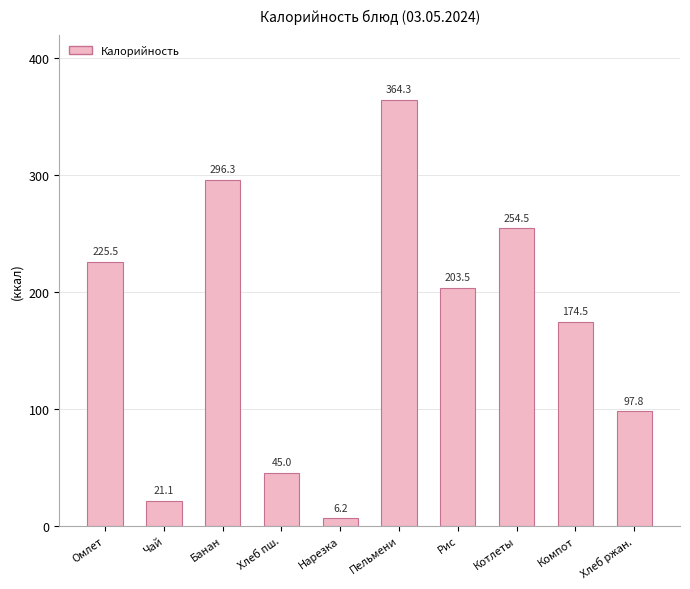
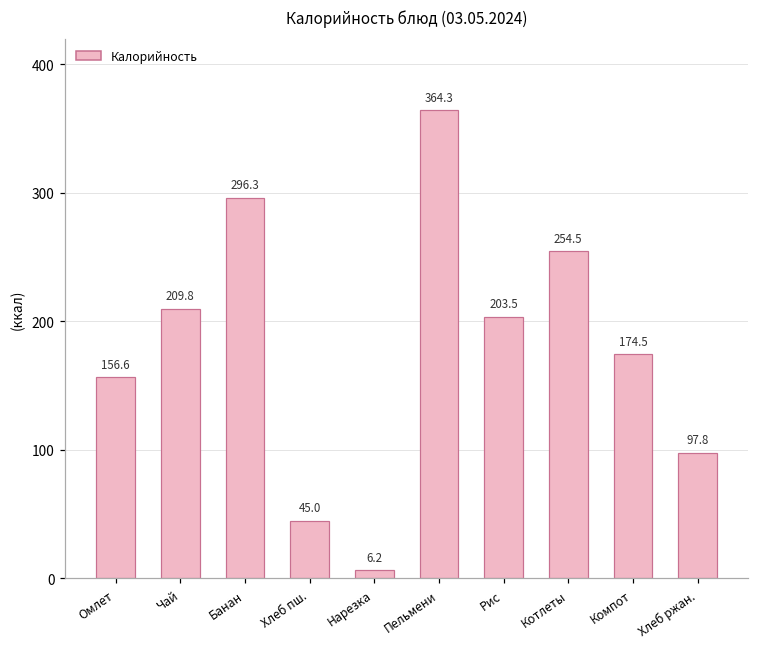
  {
-   "Омлет": 225.5,
-   "Чай": 21.1,
+   "Омлет": 156.6,
+   "Чай": 209.8,
    "Банан": 296.3,
    "Хлеб пш.": 45.0,
    "Нарезка": 6.2,
    "Пельмени": 364.3,
    "Рис": 203.5,
    "Котлеты": 254.5,
    "Компот": 174.5,
    "Хлеб ржан.": 97.8
  }
